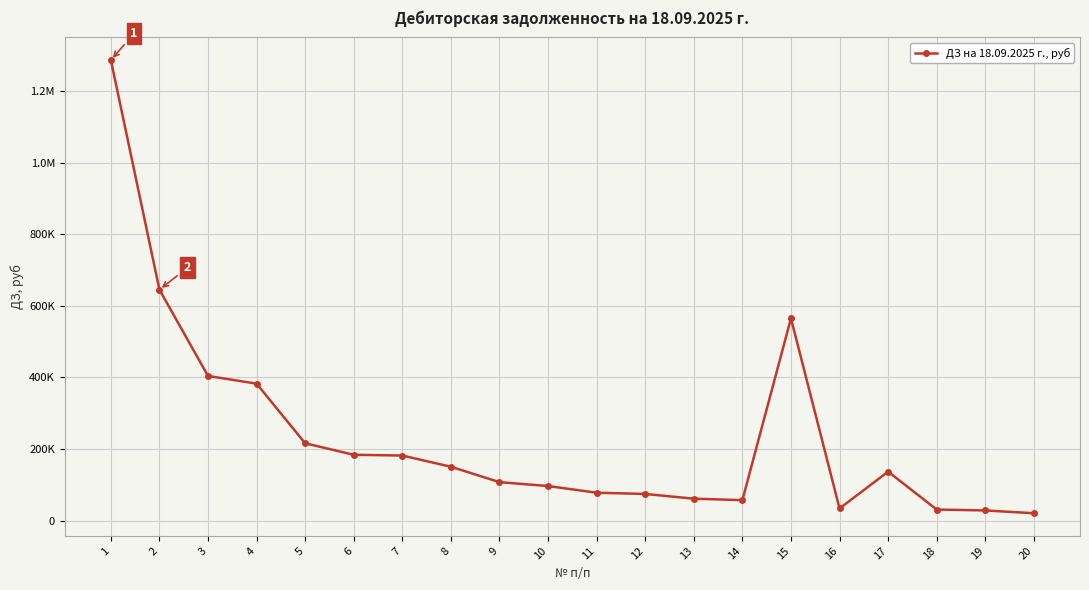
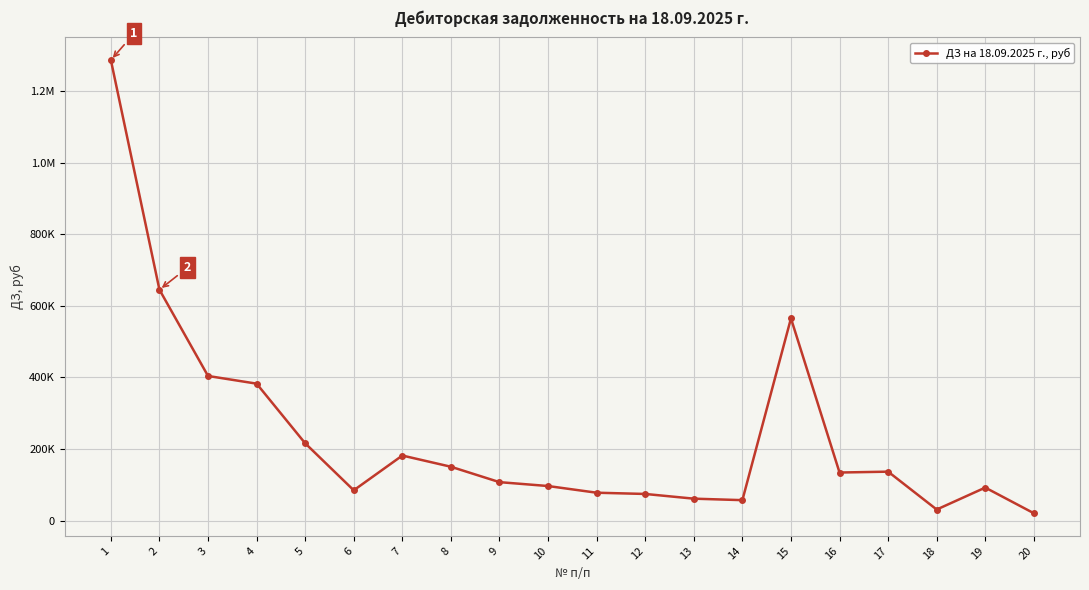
  {
    "1": 1290000,
    "2": 650000,
    "3": 400000,
    "4": 380000,
    "5": 220000,
-   "6": 180000,
+   "6": 80000,
    "7": 180000,
    "8": 150000,
    "9": 110000,
    "10": 100000,
    "11": 80000,
    "12": 70000,
    "13": 60000,
    "14": 60000,
    "15": 560000,
-   "16": 30000,
+   "16": 130000,
    "17": 140000,
    "18": 30000,
-   "19": 30000,
+   "19": 90000,
    "20": 20000
  }
